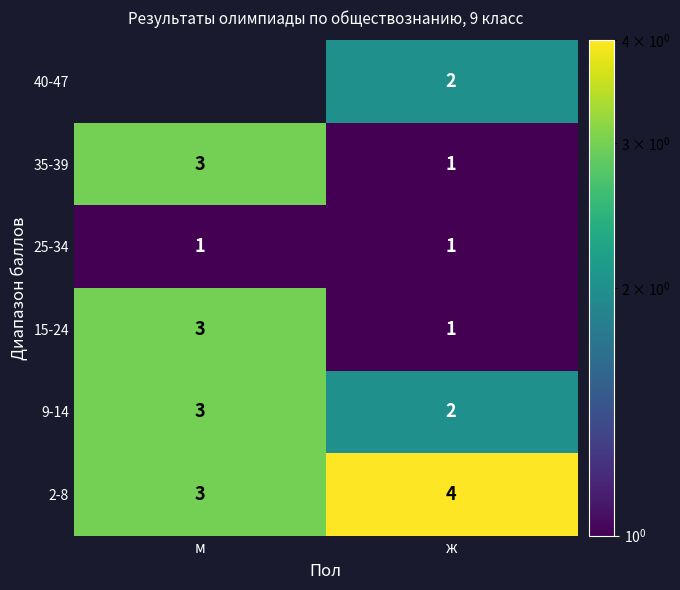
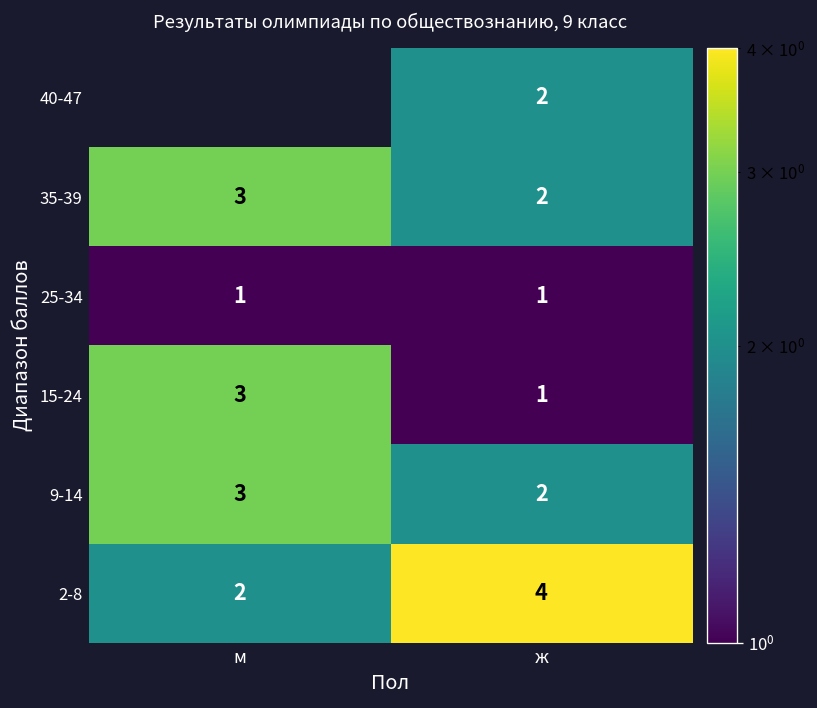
  {
    "40-47": {
      "ж": 2
    },
    "35-39": {
      "м": 3,
-     "ж": 1
+     "ж": 2
    },
    "25-34": {
      "м": 1,
      "ж": 1
    },
    "15-24": {
      "м": 3,
      "ж": 1
    },
    "9-14": {
      "м": 3,
      "ж": 2
    },
    "2-8": {
-     "м": 3,
+     "м": 2,
      "ж": 4
    }
  }
